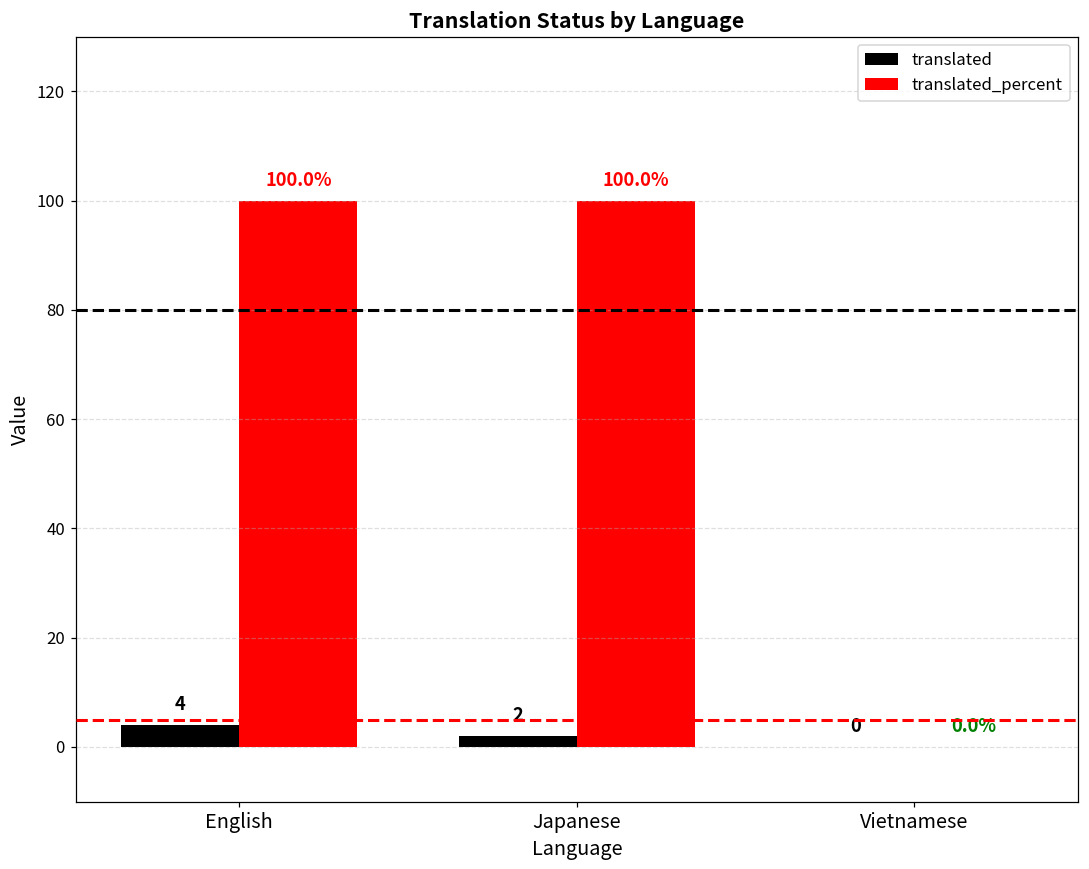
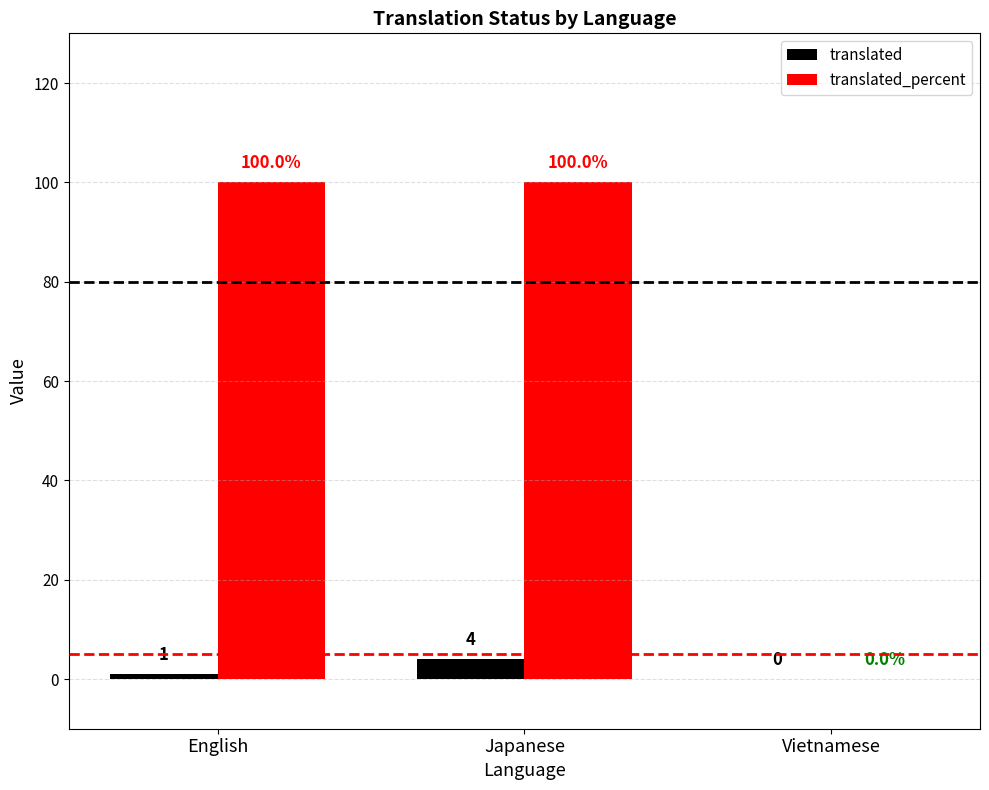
  {
    "translated": {
-     "English": "4",
-     "Japanese": "2",
+     "English": "1",
+     "Japanese": "4",
      "Vietnamese": "0"
    },
    "translated_percent": {
      "English": "100.0%",
      "Japanese": "100.0%",
      "Vietnamese": "0.0%"
    }
  }
